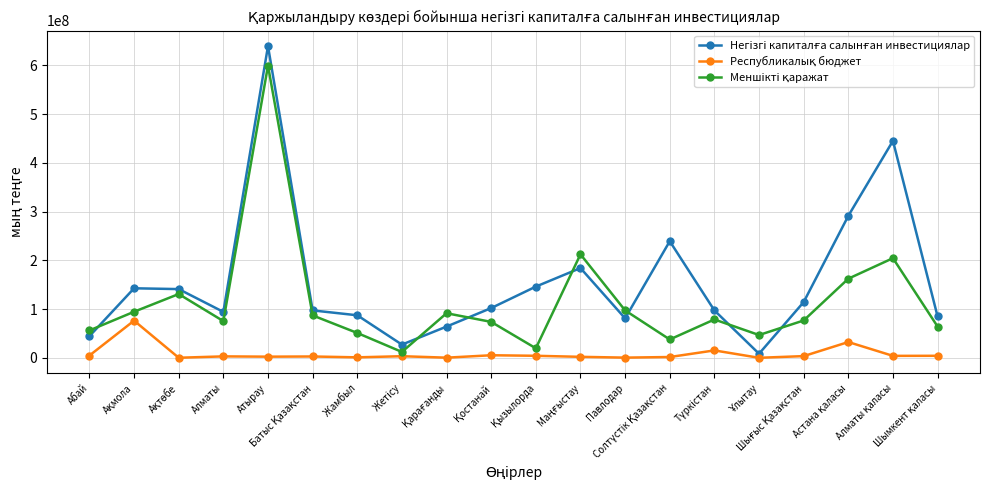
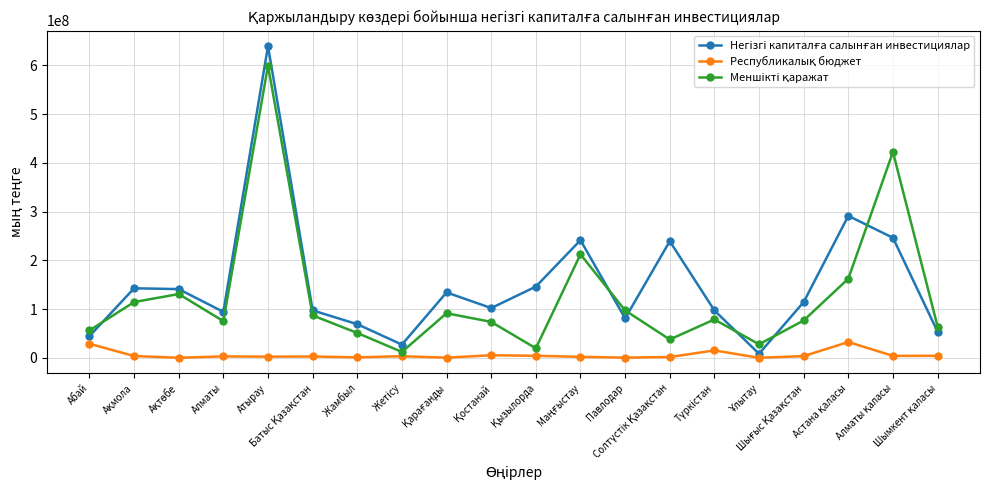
  {
    "Негізгі капиталға салынған инвестициялар": {
      "Абай": 40000000,
      "Ақмола": 140000000,
      "Ақтөбе": 140000000,
      "Алматы": 90000000,
      "Атырау": 640000000,
      "Батыс Қазақстан": 100000000,
-     "Жамбыл": 90000000,
+     "Жамбыл": 70000000,
      "Жетісу": 30000000,
-     "Қарағанды": 60000000,
+     "Қарағанды": 130000000,
      "Қостанай": 100000000,
      "Қызылорда": 150000000,
-     "Маңғыстау": 180000000,
+     "Маңғыстау": 240000000,
      "Павлодар": 80000000,
      "Солтүстік Қазақстан": 240000000,
      "Түркістан": 100000000,
      "Ұлытау": 10000000,
      "Шығыс Қазақстан": 110000000,
      "Астана қаласы": 290000000,
-     "Алматы қаласы": 450000000,
-     "Шымкент қаласы": 80000000
+     "Алматы қаласы": 250000000,
+     "Шымкент қаласы": 50000000
    },
    "Республикалық бюджет": {
-     "Абай": 0,
-     "Ақмола": 80000000,
+     "Абай": 30000000,
+     "Ақмола": 0,
      "Ақтөбе": 0,
      "Алматы": 0,
      "Атырау": 0,
      "Батыс Қазақстан": 0,
      "Жамбыл": 0,
      "Жетісу": 0,
      "Қарағанды": 0,
      "Қостанай": 10000000,
      "Қызылорда": 0,
      "Маңғыстау": 0,
      "Павлодар": 0,
      "Солтүстік Қазақстан": 0,
      "Түркістан": 20000000,
      "Ұлытау": 0,
      "Шығыс Қазақстан": 0,
      "Астана қаласы": 30000000,
      "Алматы қаласы": 0,
      "Шымкент қаласы": 0
    },
    "Меншікті қаражат": {
      "Абай": 60000000,
-     "Ақмола": 90000000,
+     "Ақмола": 110000000,
      "Ақтөбе": 130000000,
      "Алматы": 80000000,
      "Атырау": 600000000,
      "Батыс Қазақстан": 90000000,
      "Жамбыл": 50000000,
      "Жетісу": 10000000,
      "Қарағанды": 90000000,
      "Қостанай": 70000000,
      "Қызылорда": 20000000,
      "Маңғыстау": 210000000,
      "Павлодар": 100000000,
      "Солтүстік Қазақстан": 40000000,
      "Түркістан": 80000000,
-     "Ұлытау": 50000000,
+     "Ұлытау": 30000000,
      "Шығыс Қазақстан": 80000000,
      "Астана қаласы": 160000000,
-     "Алматы қаласы": 200000000,
+     "Алматы қаласы": 420000000,
      "Шымкент қаласы": 60000000
    }
  }
